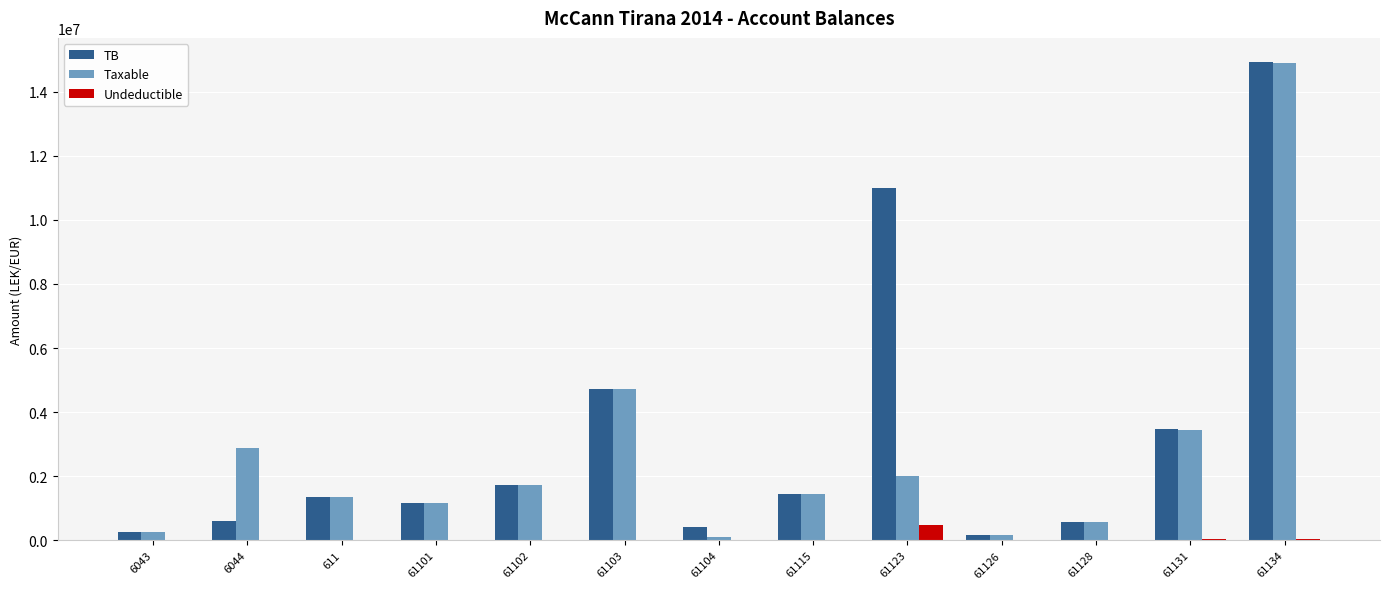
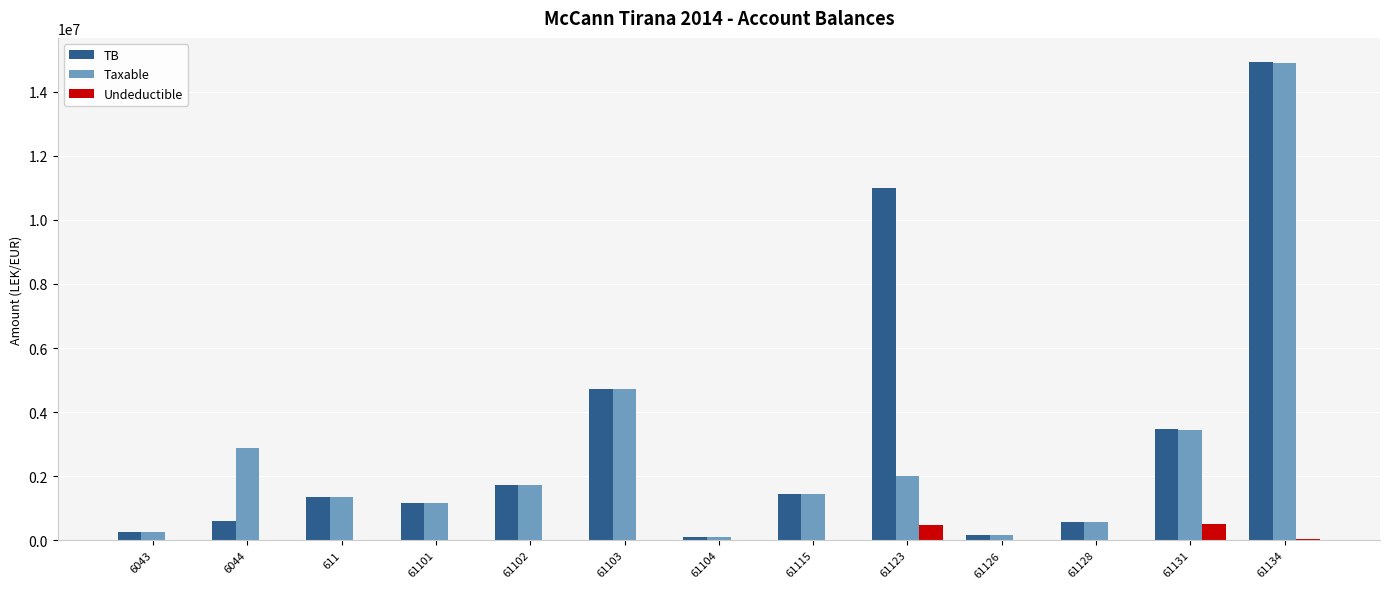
  {
    "TB": {
      "6043": 300000,
      "6044": 600000,
      "611": 1400000,
      "61101": 1100000,
      "61102": 1700000,
      "61103": 4700000,
-     "61104": 400000,
+     "61104": 100000,
      "61115": 1400000,
      "61123": 11000000,
      "61126": 200000,
      "61128": 600000,
      "61131": 3500000,
      "61134": 14900000
    },
    "Taxable": {
      "6043": 300000,
      "6044": 2900000,
      "611": 1400000,
      "61101": 1100000,
      "61102": 1700000,
      "61103": 4700000,
      "61104": 100000,
      "61115": 1400000,
      "61123": 2000000,
      "61126": 200000,
      "61128": 600000,
      "61131": 3400000,
      "61134": 14900000
    },
    "Undeductible": {
      "6043": 0,
      "611": 0,
      "61101": 0,
      "61102": 0,
      "61104": 0,
      "61123": 500000,
      "61128": 0,
-     "61131": 0
+     "61131": 500000
    }
  }
